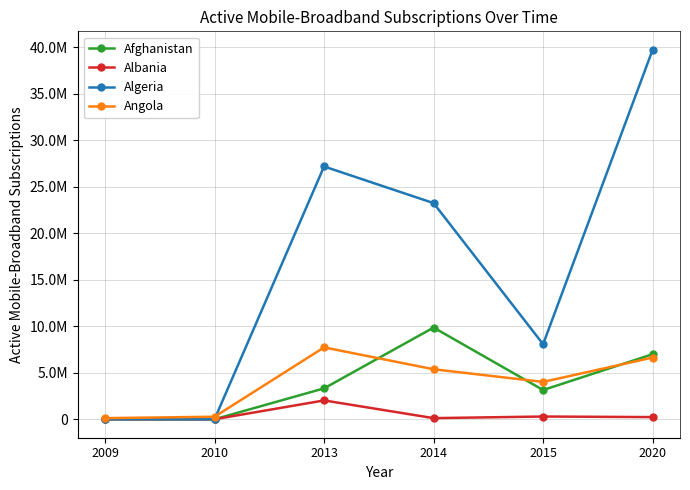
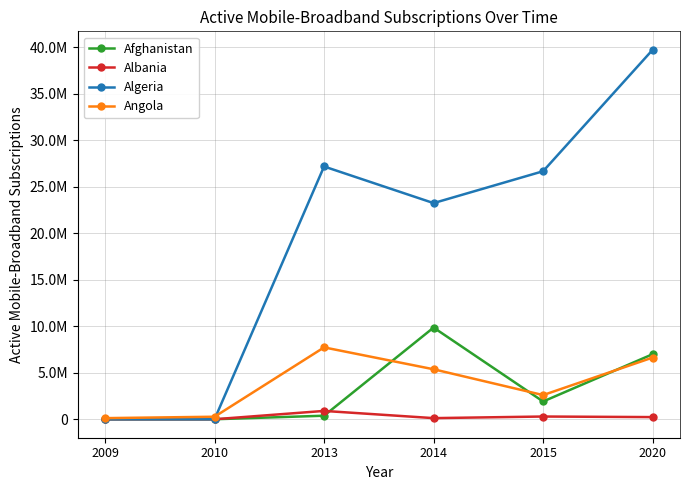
  {
    "Afghanistan": {
-     "2013": 3000000,
+     "2013": 0,
      "2014": 10000000,
-     "2015": 3000000,
+     "2015": 2000000,
      "2020": 7000000
    },
    "Albania": {
-     "2013": 2000000,
+     "2013": 1000000,
      "2014": 0,
      "2015": 0,
      "2020": 0
    },
    "Algeria": {
      "2013": 27000000,
      "2014": 23000000,
-     "2015": 8000000,
+     "2015": 27000000,
      "2020": 40000000
    },
    "Angola": {
      "2013": 8000000,
      "2014": 5000000,
-     "2015": 4000000,
+     "2015": 3000000,
      "2020": 7000000
    }
  }
